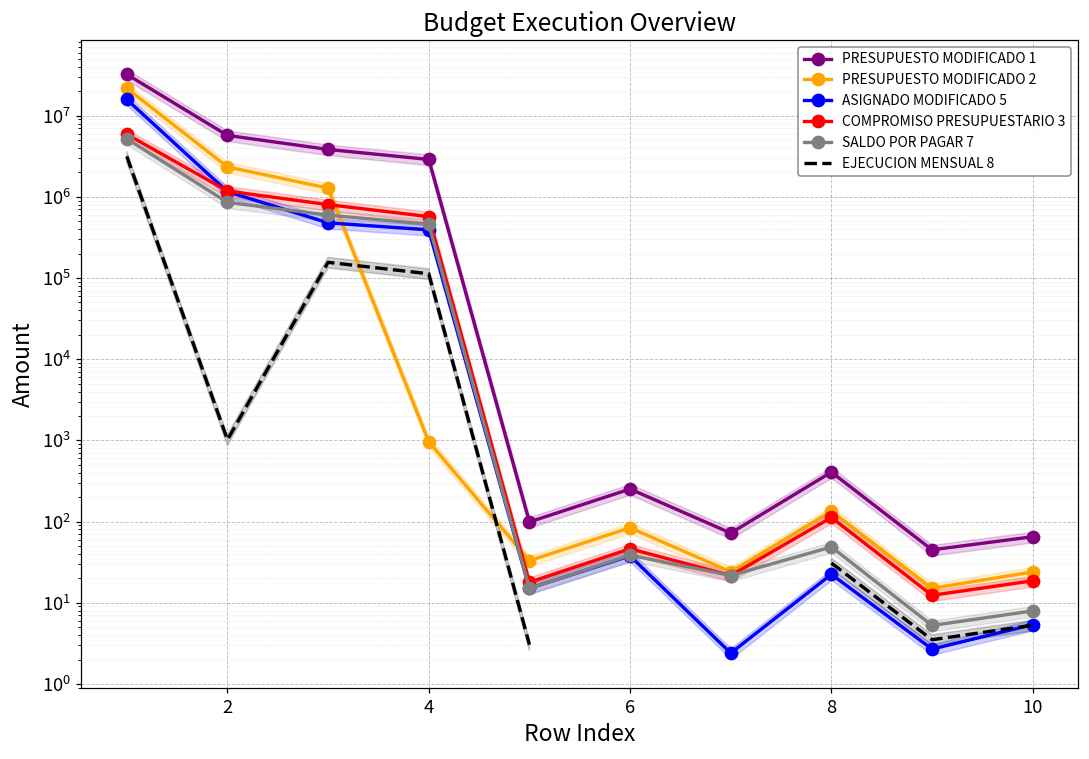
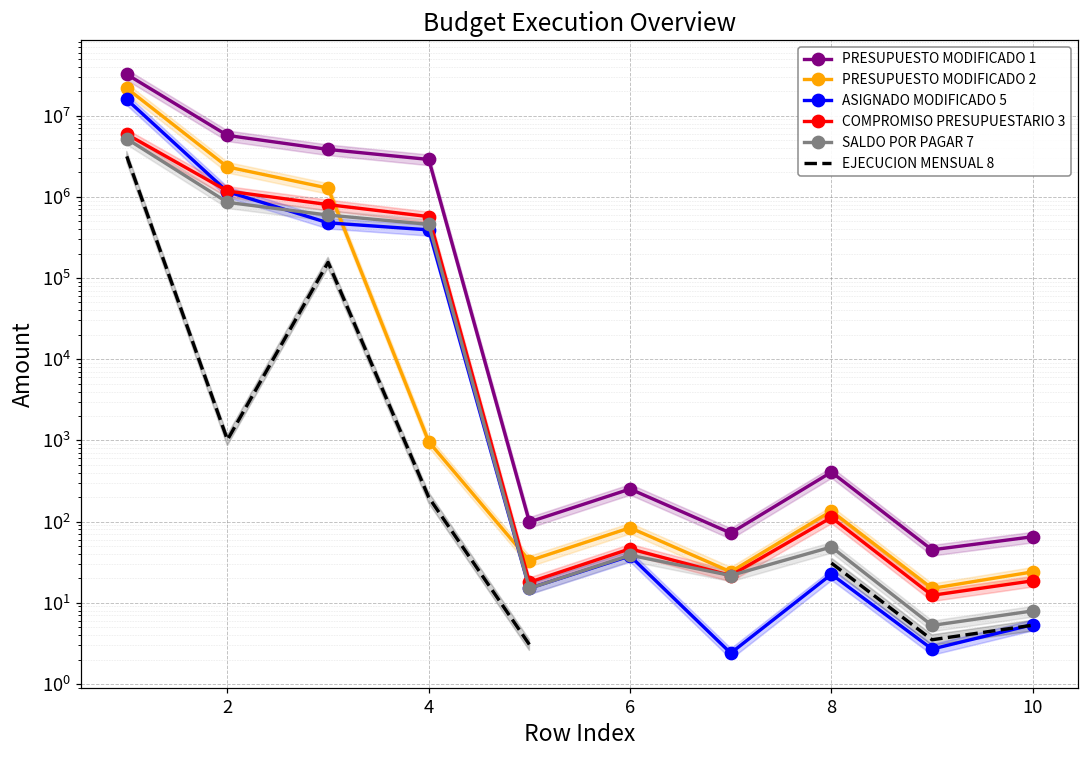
  {
    "EJECUCION MENSUAL 8": {
      "2": 1000,
-     "4": 110000,
+     "4": 200,
      "8": 31
    }
  }
